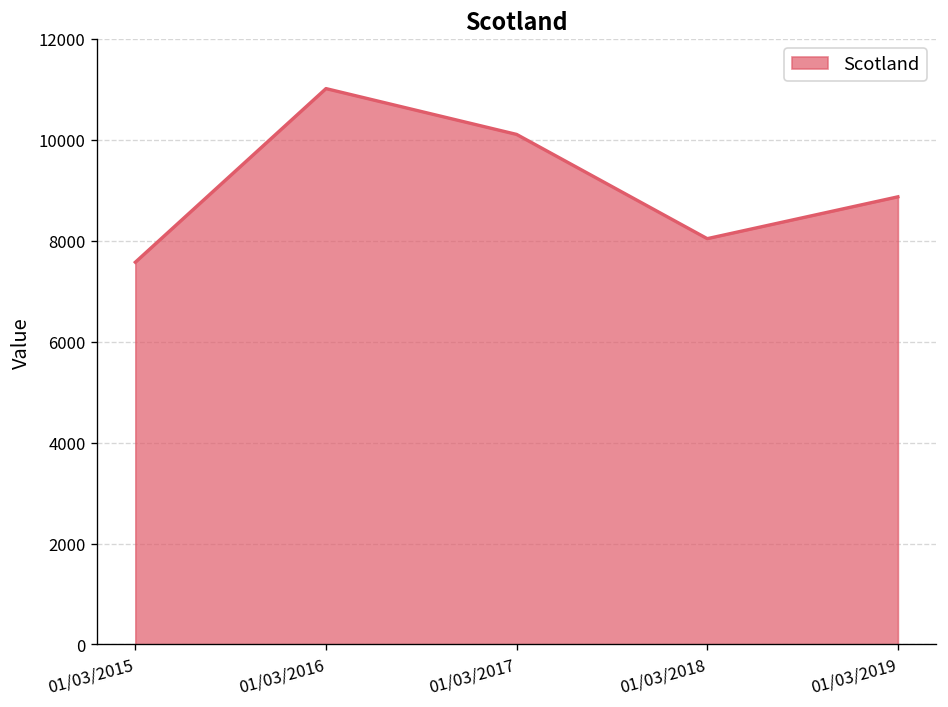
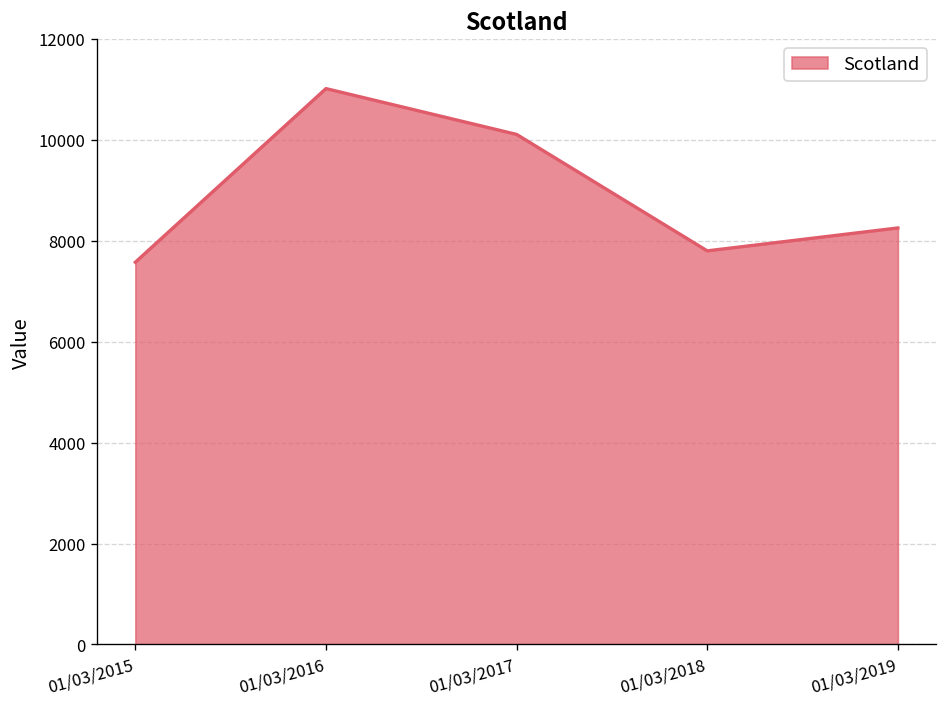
  {
    "01/03/2015": 7600,
    "01/03/2016": 11000,
    "01/03/2017": 10100,
-   "01/03/2018": 8000,
-   "01/03/2019": 8900
+   "01/03/2018": 7800,
+   "01/03/2019": 8300
  }
